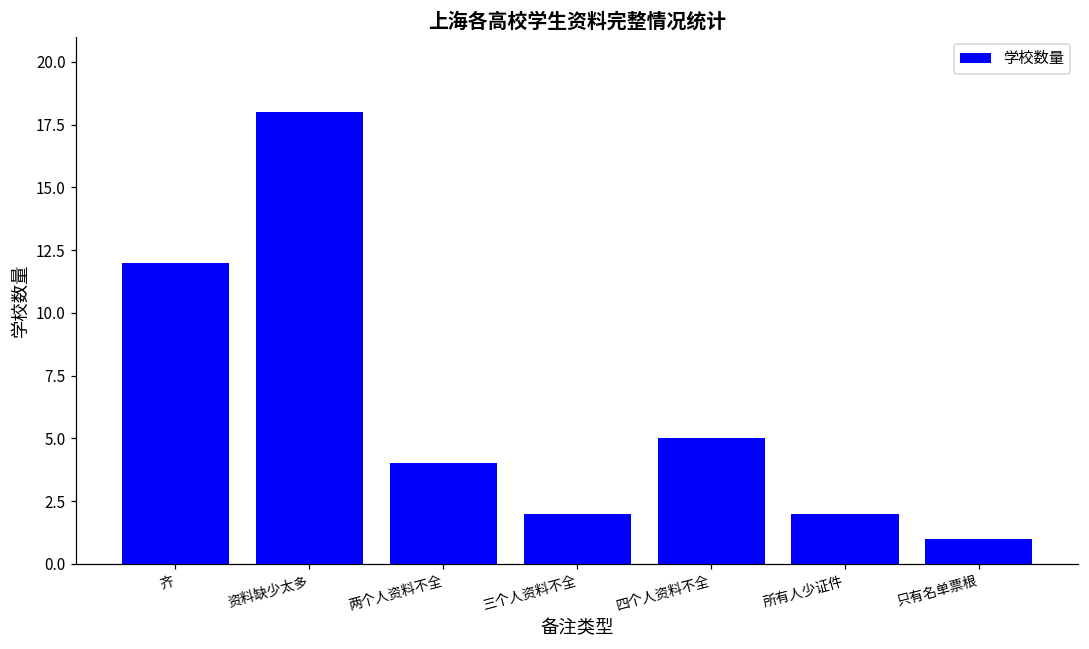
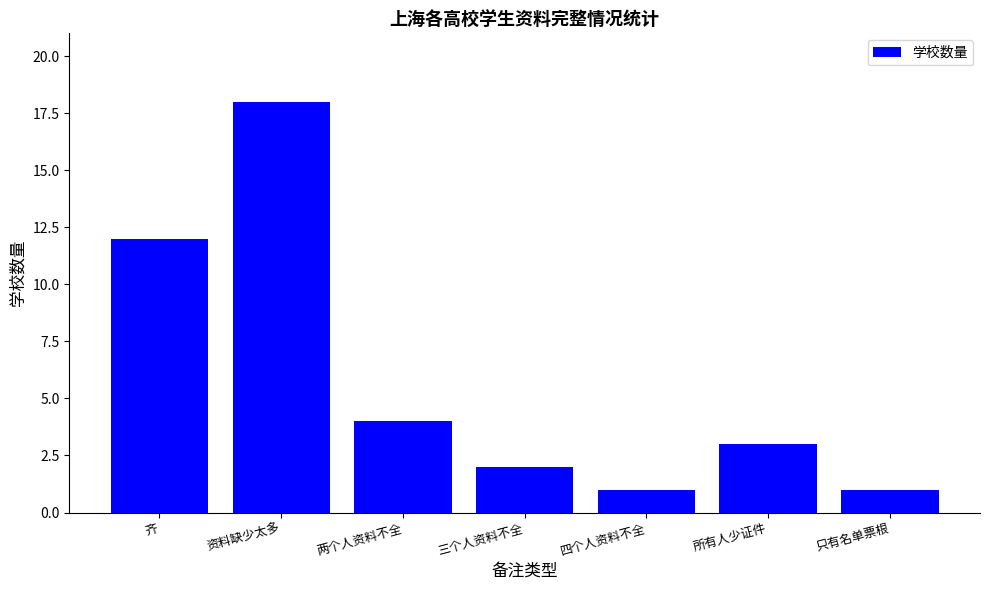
  {
    "齐": 12,
    "资料缺少太多": 18,
    "两个人资料不全": 4,
    "三个人资料不全": 2,
-   "四个人资料不全": 5,
-   "所有人少证件": 2,
+   "四个人资料不全": 1,
+   "所有人少证件": 3,
    "只有名单票根": 1
  }
